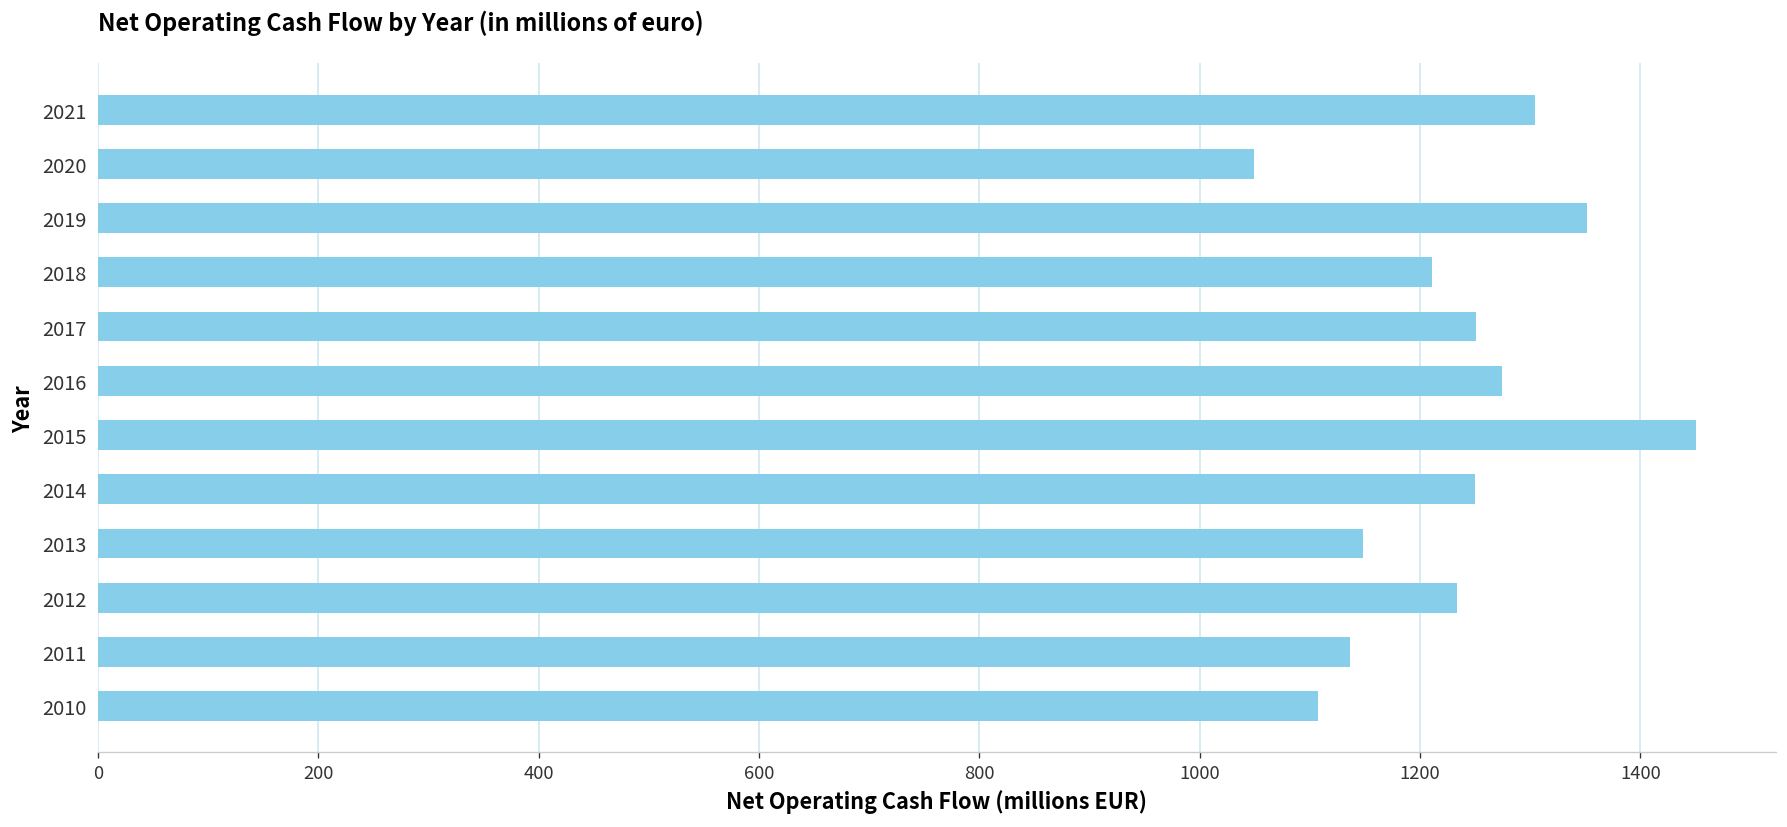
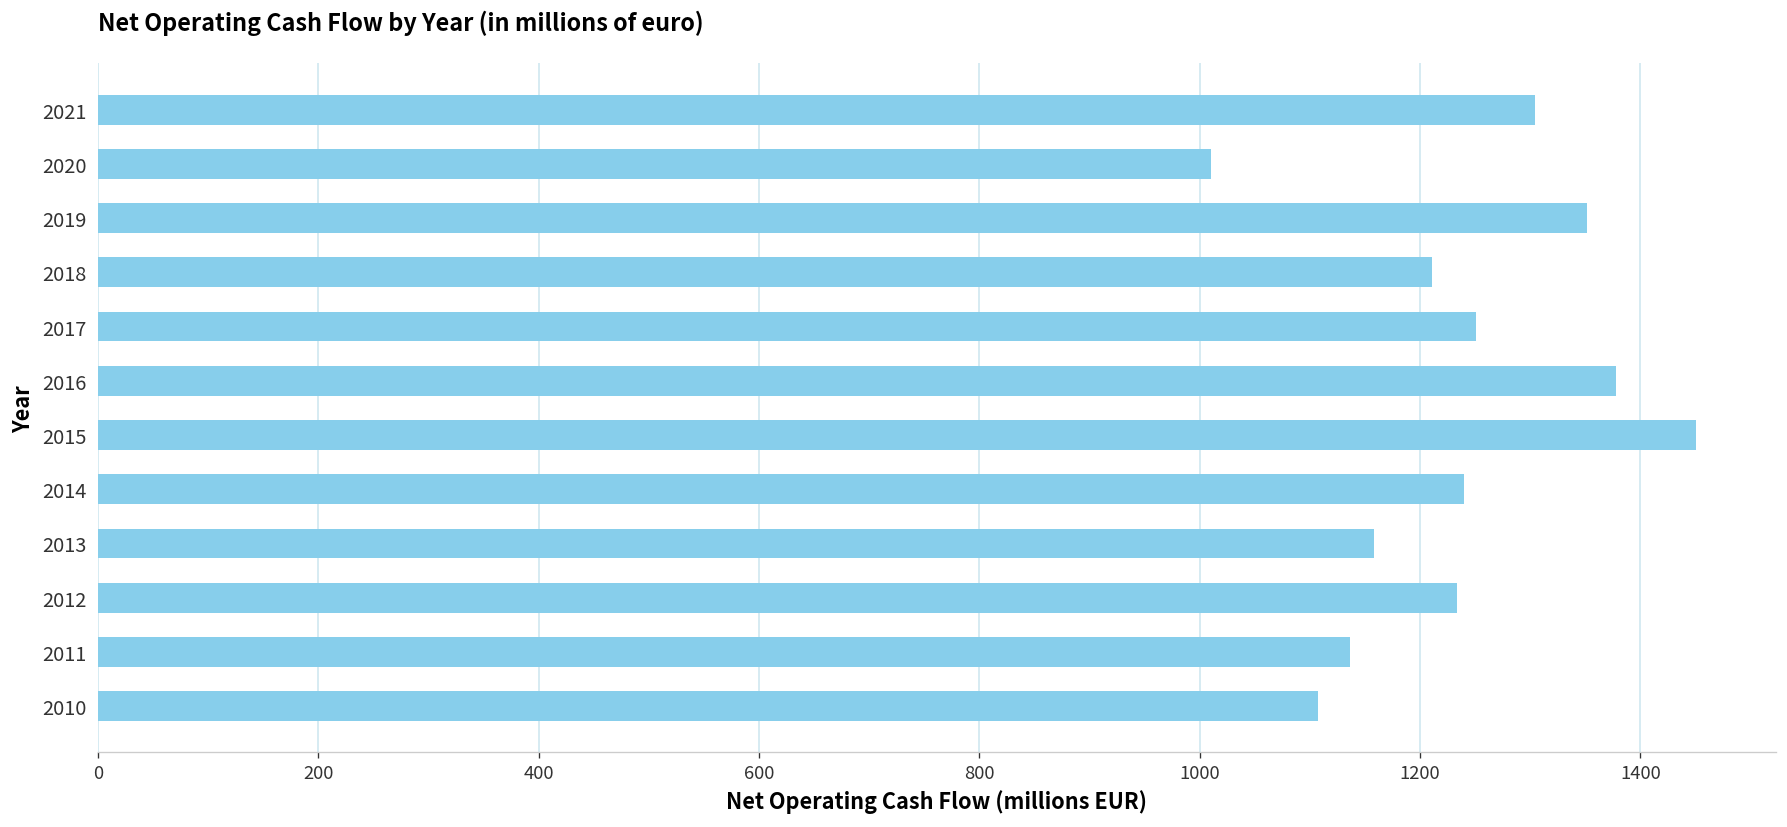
  {
    "2021": 1300,
-   "2020": 1050,
+   "2020": 1010,
    "2019": 1350,
    "2018": 1210,
    "2017": 1250,
-   "2016": 1270,
+   "2016": 1380,
    "2015": 1450,
-   "2014": 1250,
-   "2013": 1150,
+   "2014": 1240,
+   "2013": 1160,
    "2012": 1230,
    "2011": 1140,
    "2010": 1110
  }
